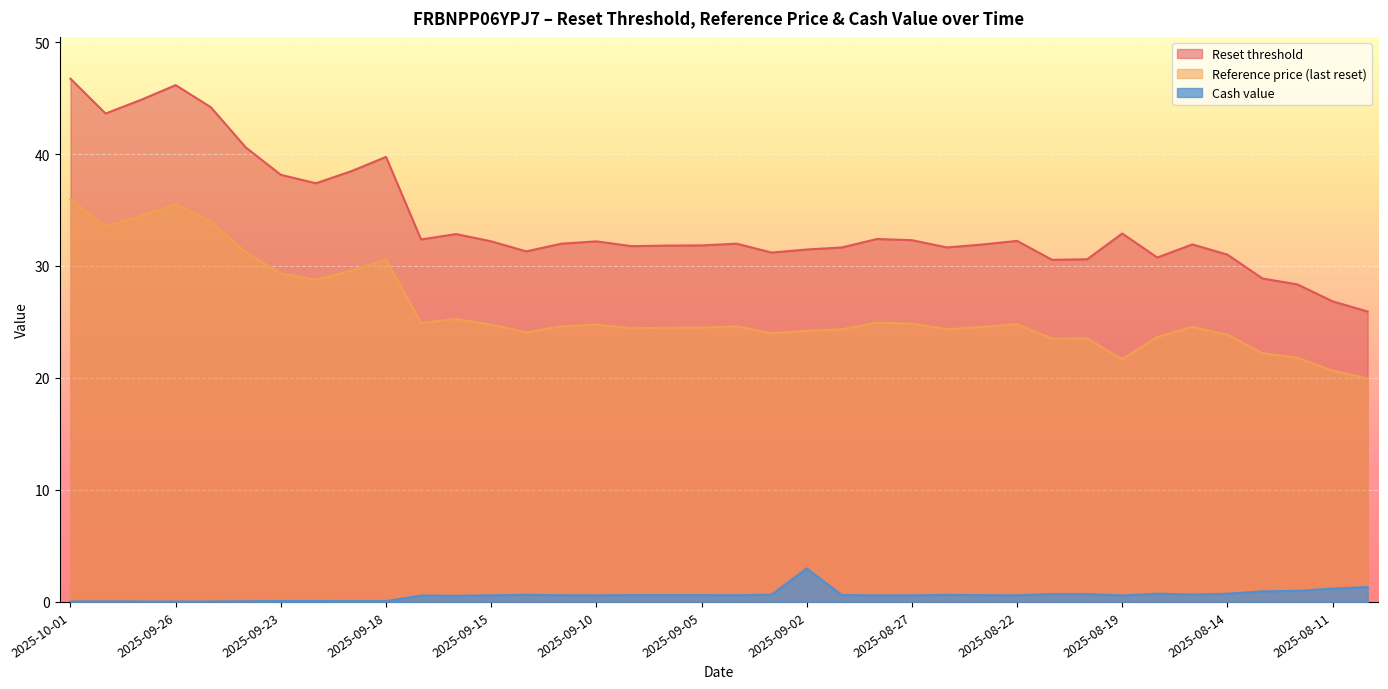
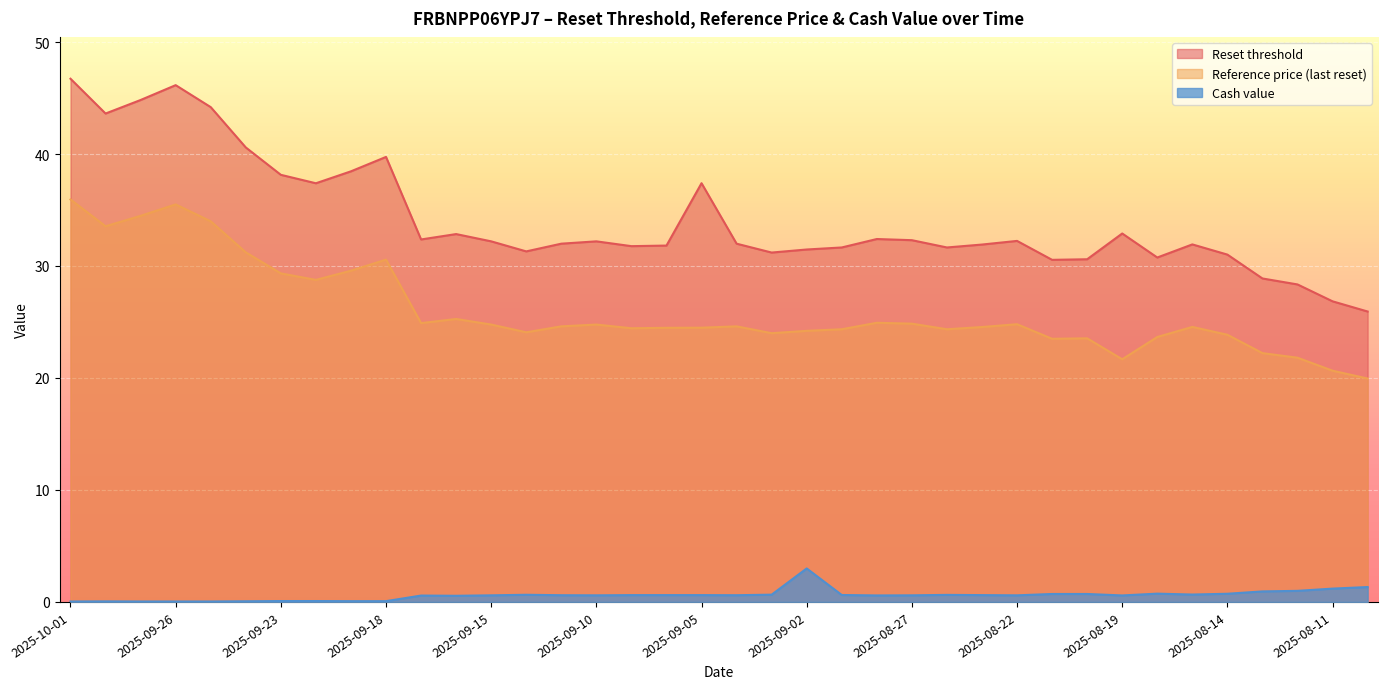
  {
    "Reset threshold": {
      "2025-10-01": 46.7,
      "2025-09-26": 46.2,
      "2025-09-23": 38.1,
      "2025-09-18": 39.7,
      "2025-09-15": 32.2,
      "2025-09-10": 32.2,
-     "2025-09-05": 31.8,
+     "2025-09-05": 37.4,
      "2025-09-02": 31.5,
      "2025-08-27": 32.3,
      "2025-08-22": 32.2,
      "2025-08-19": 32.9,
      "2025-08-14": 31.0,
      "2025-08-11": 26.8
    },
    "Reference price (last reset)": {
      "2025-10-01": 35.9,
      "2025-09-26": 35.5,
      "2025-09-23": 29.3,
      "2025-09-18": 30.6,
      "2025-09-15": 24.8,
      "2025-09-10": 24.8,
      "2025-09-05": 24.5,
      "2025-09-02": 24.2,
      "2025-08-27": 24.9,
      "2025-08-22": 24.8,
      "2025-08-19": 21.7,
      "2025-08-14": 23.9,
      "2025-08-11": 20.7
    },
    "Cash value": {
      "2025-10-01": 0.0,
      "2025-09-26": 0.0,
      "2025-09-23": 0.1,
      "2025-09-18": 0.1,
      "2025-09-15": 0.6,
      "2025-09-10": 0.6,
      "2025-09-05": 0.6,
      "2025-09-02": 3.0,
      "2025-08-27": 0.6,
      "2025-08-22": 0.6,
      "2025-08-19": 0.6,
      "2025-08-14": 0.7,
      "2025-08-11": 1.2
    }
  }
